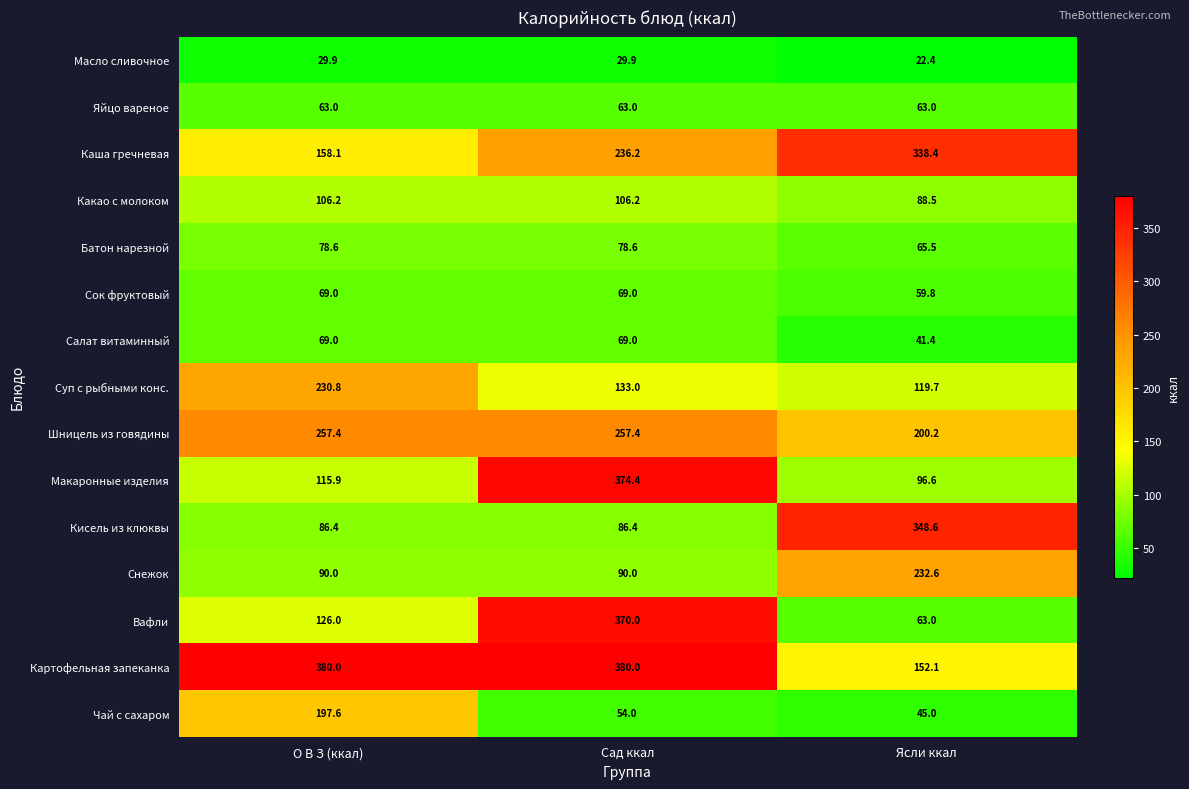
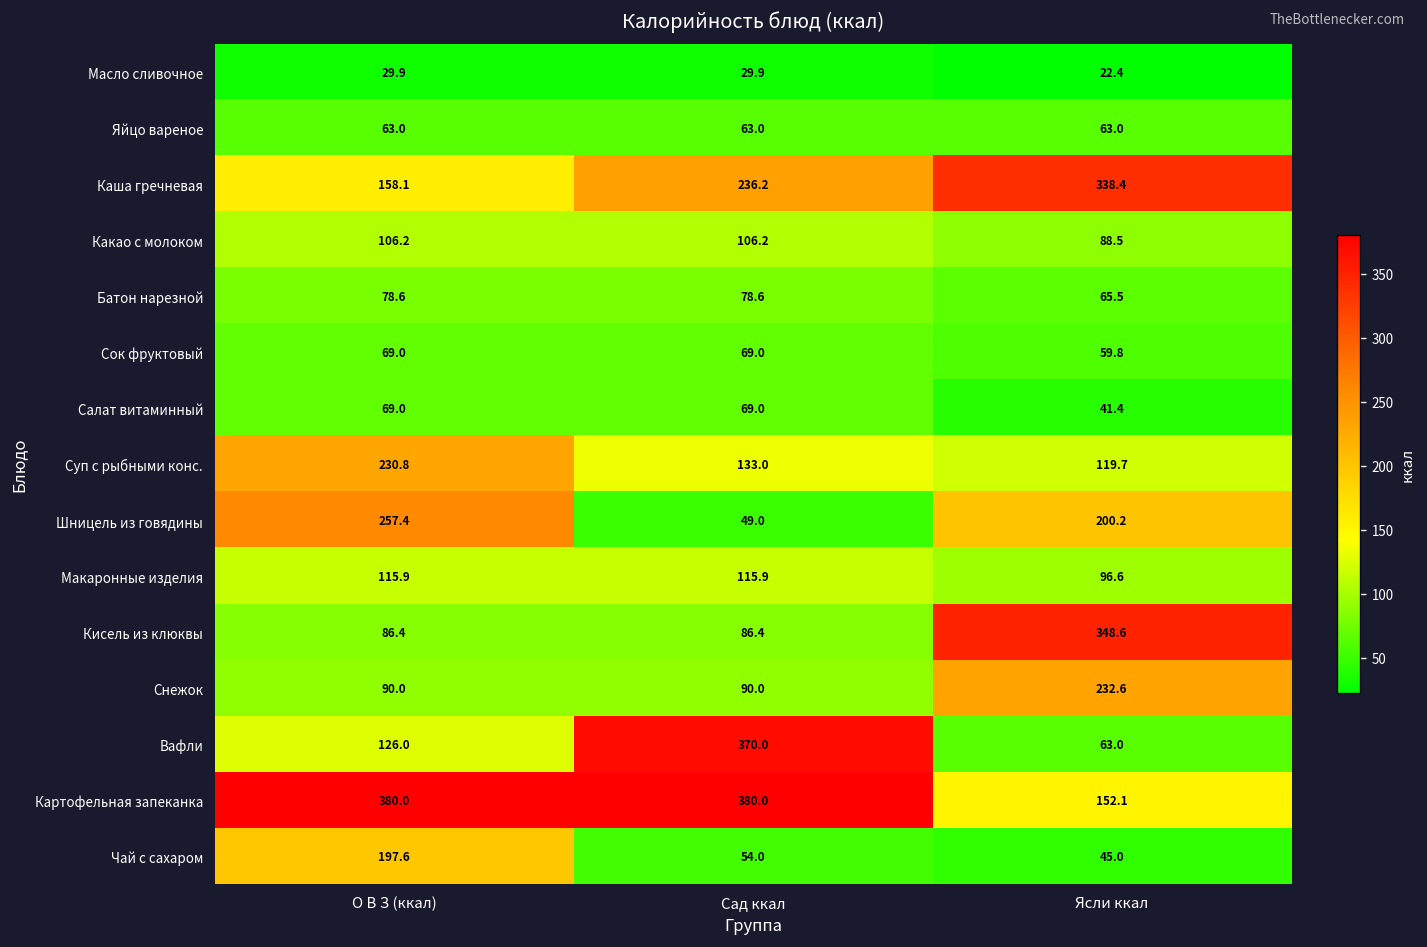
  {
    "Масло сливочное": {
      "О В З (ккал)": 29.9,
      "Сад ккал": 29.9,
      "Ясли ккал": 22.4
    },
    "Яйцо вареное": {
      "О В З (ккал)": 63.0,
      "Сад ккал": 63.0,
      "Ясли ккал": 63.0
    },
    "Каша гречневая": {
      "О В З (ккал)": 158.1,
      "Сад ккал": 236.2,
      "Ясли ккал": 338.4
    },
    "Какао с молоком": {
      "О В З (ккал)": 106.2,
      "Сад ккал": 106.2,
      "Ясли ккал": 88.5
    },
    "Батон нарезной": {
      "О В З (ккал)": 78.6,
      "Сад ккал": 78.6,
      "Ясли ккал": 65.5
    },
    "Сок фруктовый": {
      "О В З (ккал)": 69.0,
      "Сад ккал": 69.0,
      "Ясли ккал": 59.8
    },
    "Салат витаминный": {
      "О В З (ккал)": 69.0,
      "Сад ккал": 69.0,
      "Ясли ккал": 41.4
    },
    "Суп с рыбными конс.": {
      "О В З (ккал)": 230.8,
      "Сад ккал": 133.0,
      "Ясли ккал": 119.7
    },
    "Шницель из говядины": {
      "О В З (ккал)": 257.4,
-     "Сад ккал": 257.4,
+     "Сад ккал": 49.0,
      "Ясли ккал": 200.2
    },
    "Макаронные изделия": {
      "О В З (ккал)": 115.9,
-     "Сад ккал": 374.4,
+     "Сад ккал": 115.9,
      "Ясли ккал": 96.6
    },
    "Кисель из клюквы": {
      "О В З (ккал)": 86.4,
      "Сад ккал": 86.4,
      "Ясли ккал": 348.6
    },
    "Снежок": {
      "О В З (ккал)": 90.0,
      "Сад ккал": 90.0,
      "Ясли ккал": 232.6
    },
    "Вафли": {
      "О В З (ккал)": 126.0,
      "Сад ккал": 370.0,
      "Ясли ккал": 63.0
    },
    "Картофельная запеканка": {
      "О В З (ккал)": 380.0,
      "Сад ккал": 380.0,
      "Ясли ккал": 152.1
    },
    "Чай с сахаром": {
      "О В З (ккал)": 197.6,
      "Сад ккал": 54.0,
      "Ясли ккал": 45.0
    }
  }
